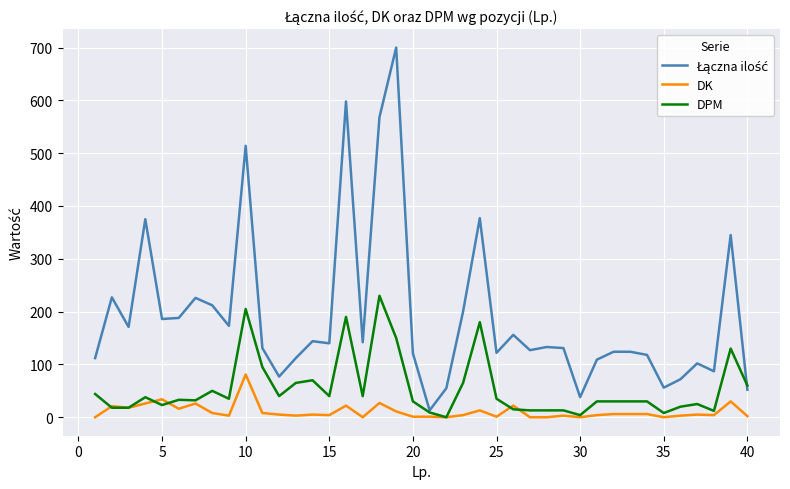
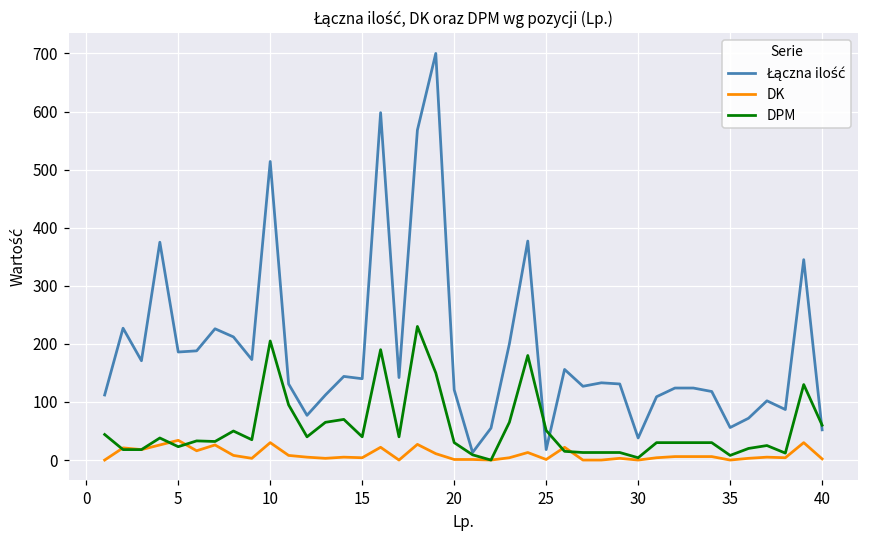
  {
    "Łączna ilość": {
      "5": 190,
      "10": 510,
      "15": 140,
      "20": 120,
-     "25": 120,
+     "25": 20,
      "30": 40,
      "35": 60,
      "40": 50
    },
    "DK": {
      "5": 30,
-     "10": 80,
+     "10": 30,
      "15": 0,
      "20": 0,
      "25": 0,
      "35": 0,
      "40": 0
    },
    "DPM": {
      "5": 20,
      "10": 210,
      "15": 40,
      "20": 30,
-     "25": 40,
+     "25": 50,
      "35": 10,
      "40": 60
    }
  }
